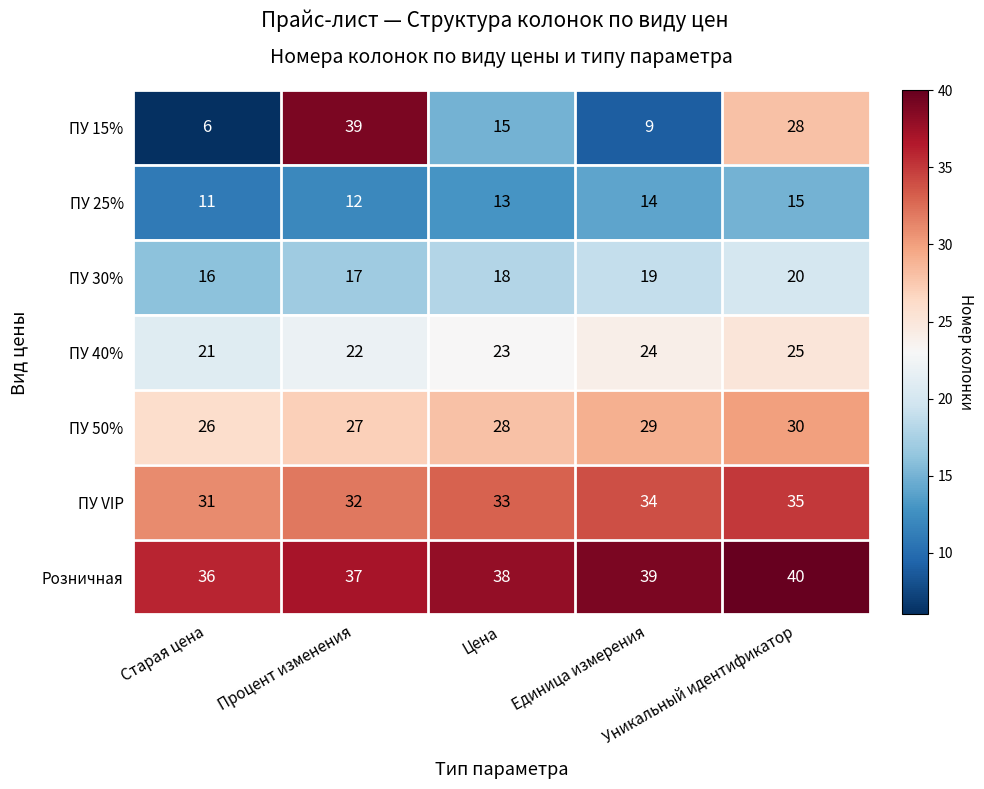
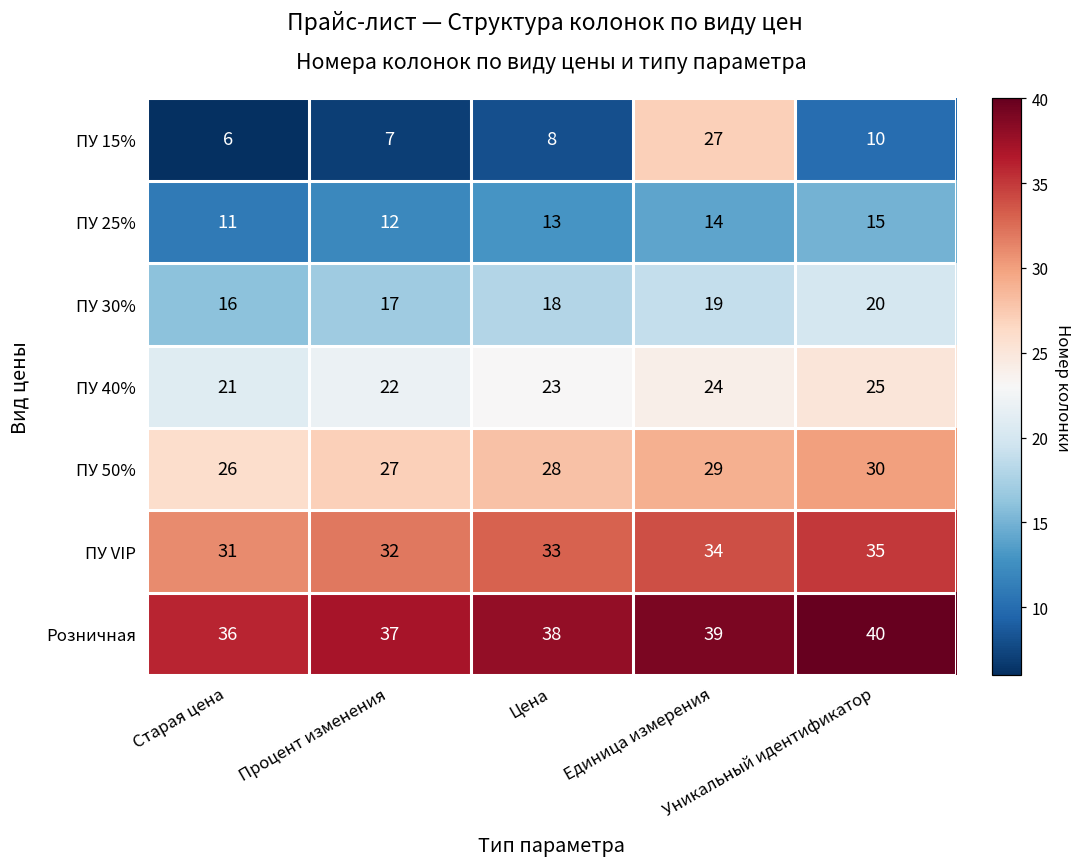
  {
    "ПУ 15%": {
      "Старая цена": 6,
-     "Процент изменения": 39,
-     "Цена": 15,
-     "Единица измерения": 9,
-     "Уникальный идентификатор": 28
+     "Процент изменения": 7,
+     "Цена": 8,
+     "Единица измерения": 27,
+     "Уникальный идентификатор": 10
    },
    "ПУ 25%": {
      "Старая цена": 11,
      "Процент изменения": 12,
      "Цена": 13,
      "Единица измерения": 14,
      "Уникальный идентификатор": 15
    },
    "ПУ 30%": {
      "Старая цена": 16,
      "Процент изменения": 17,
      "Цена": 18,
      "Единица измерения": 19,
      "Уникальный идентификатор": 20
    },
    "ПУ 40%": {
      "Старая цена": 21,
      "Процент изменения": 22,
      "Цена": 23,
      "Единица измерения": 24,
      "Уникальный идентификатор": 25
    },
    "ПУ 50%": {
      "Старая цена": 26,
      "Процент изменения": 27,
      "Цена": 28,
      "Единица измерения": 29,
      "Уникальный идентификатор": 30
    },
    "ПУ VIP": {
      "Старая цена": 31,
      "Процент изменения": 32,
      "Цена": 33,
      "Единица измерения": 34,
      "Уникальный идентификатор": 35
    },
    "Розничная": {
      "Старая цена": 36,
      "Процент изменения": 37,
      "Цена": 38,
      "Единица измерения": 39,
      "Уникальный идентификатор": 40
    }
  }
